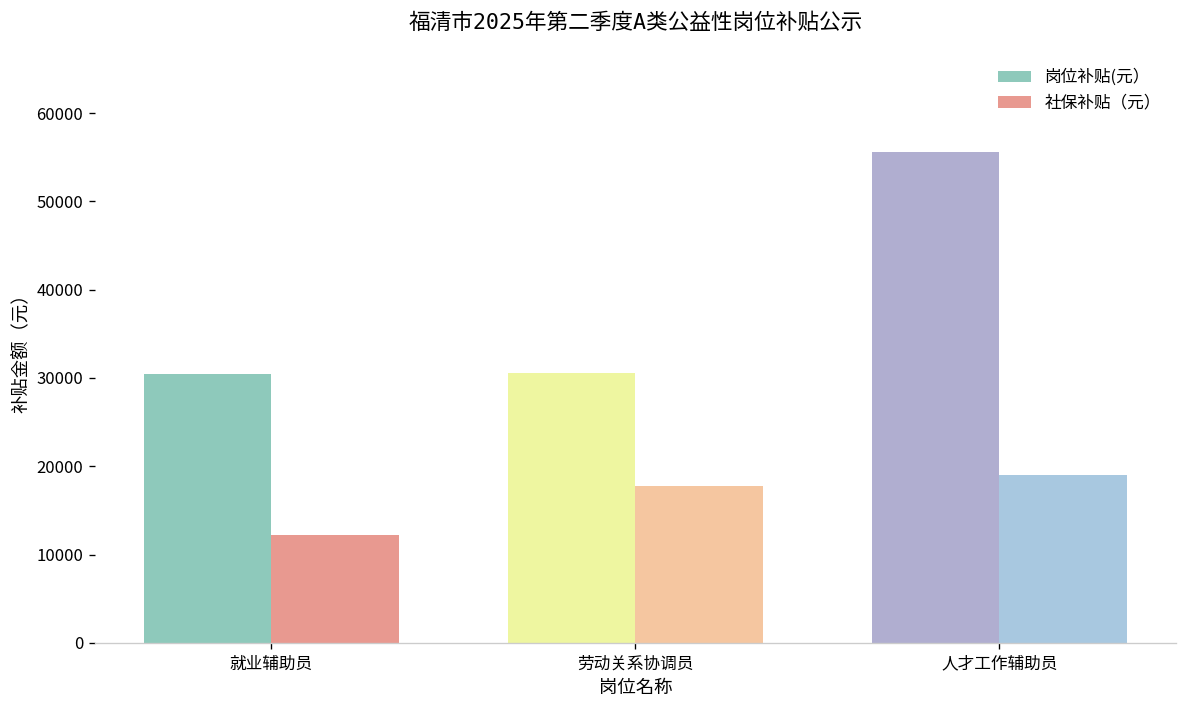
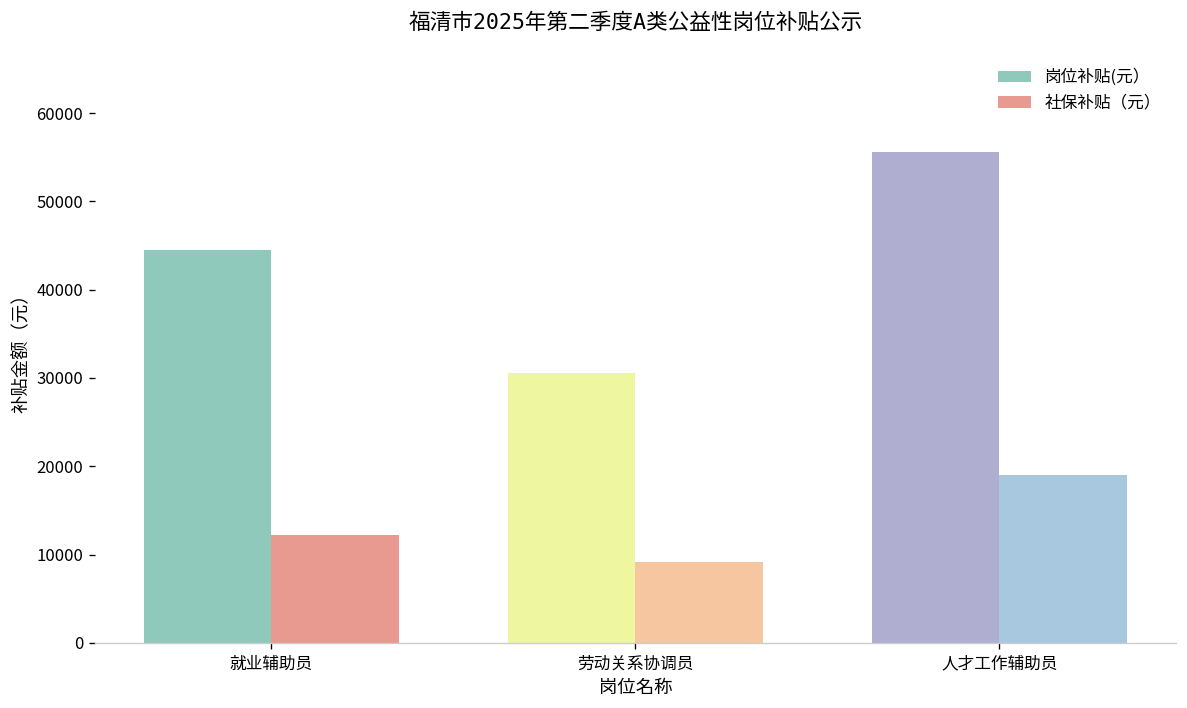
  {
    "岗位补贴(元）": {
-     "就业辅助员": 30000,
+     "就业辅助员": 44000,
      "劳动关系协调员": 31000,
      "人才工作辅助员": 56000
    },
    "社保补贴（元）": {
      "就业辅助员": 12000,
-     "劳动关系协调员": 18000,
+     "劳动关系协调员": 9000,
      "人才工作辅助员": 19000
    }
  }
